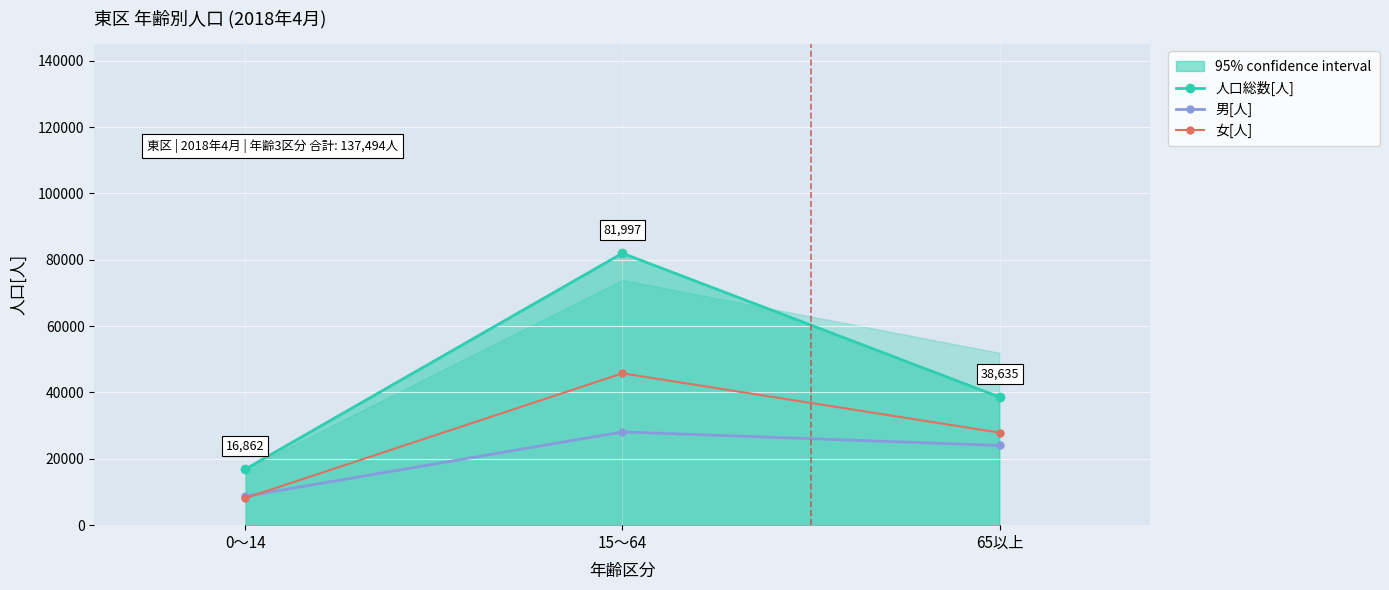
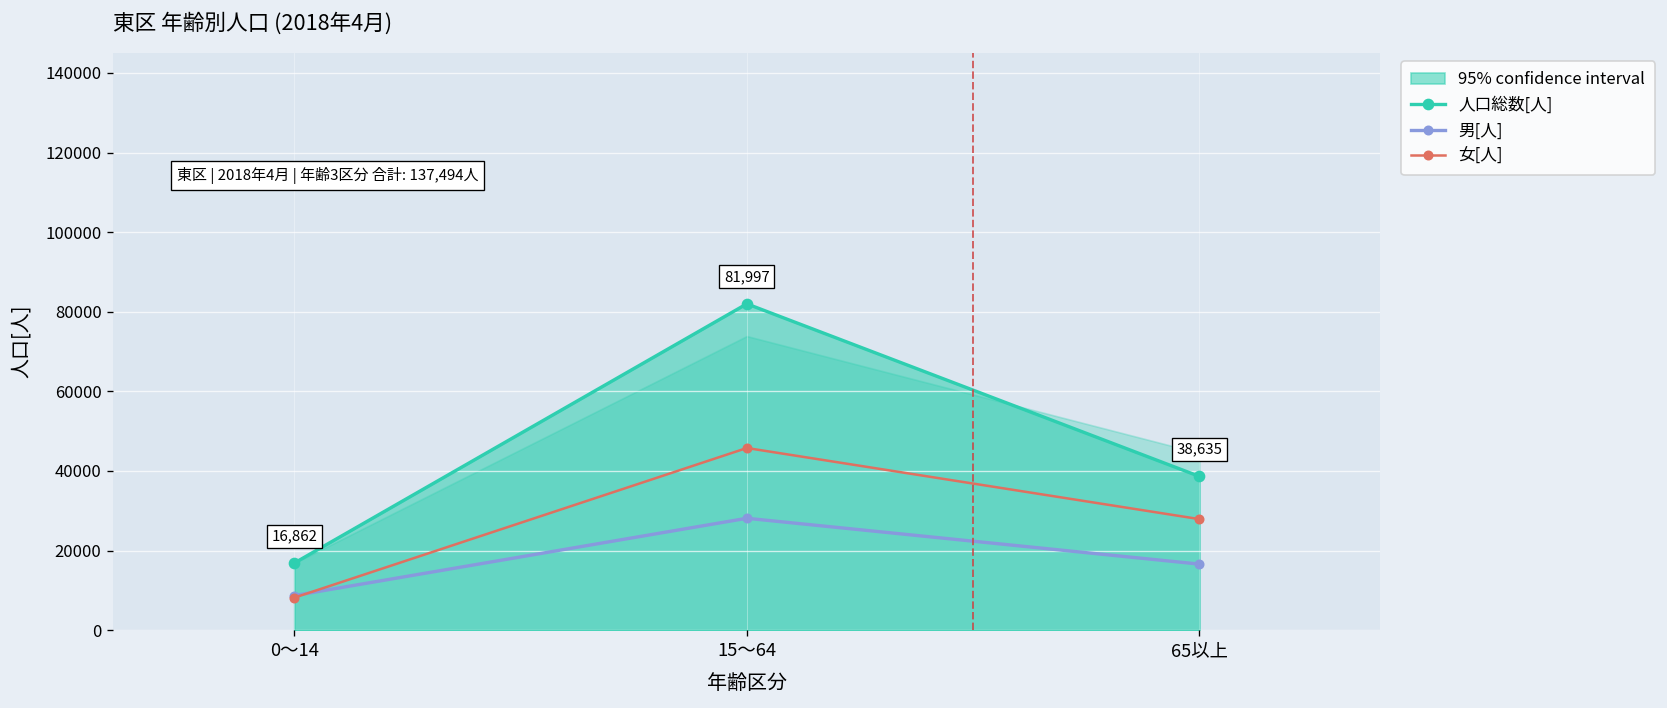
  {
    "男[人]": {
      "15～64": 28000,
-     "65以上": 24000
+     "65以上": 17000
    },
    "女[人]": {
      "15～64": 46000,
      "65以上": 28000
    }
  }
